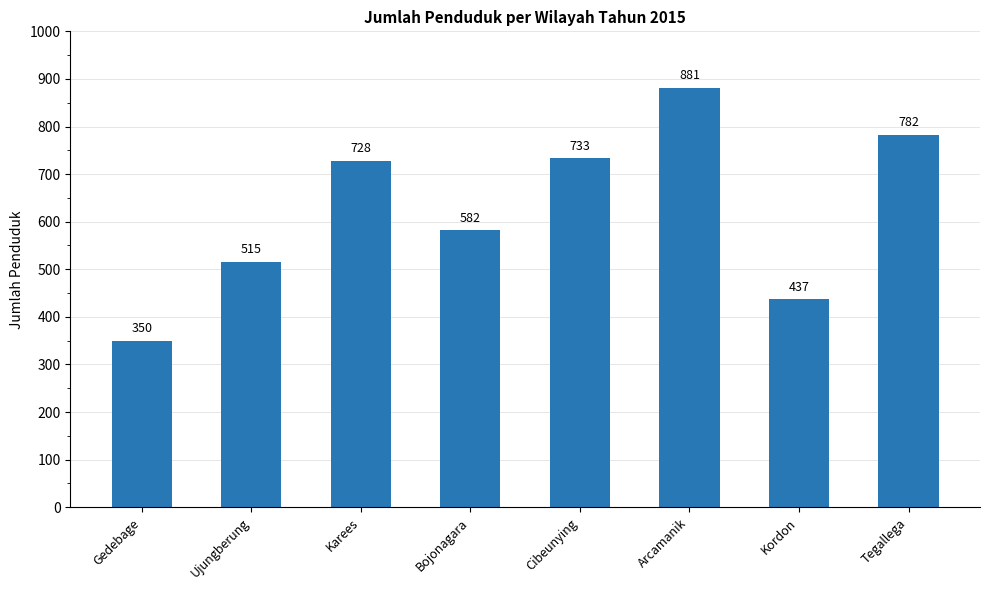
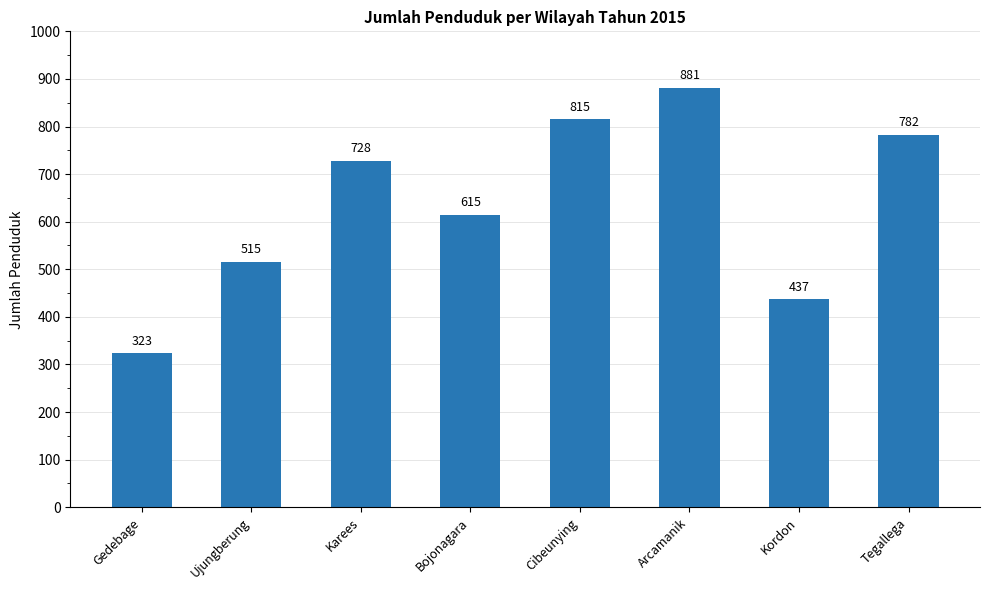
  {
-   "Gedebage": 350,
+   "Gedebage": 323,
    "Ujungberung": 515,
    "Karees": 728,
-   "Bojonagara": 582,
-   "Cibeunying": 733,
+   "Bojonagara": 615,
+   "Cibeunying": 815,
    "Arcamanik": 881,
    "Kordon": 437,
    "Tegallega": 782
  }
